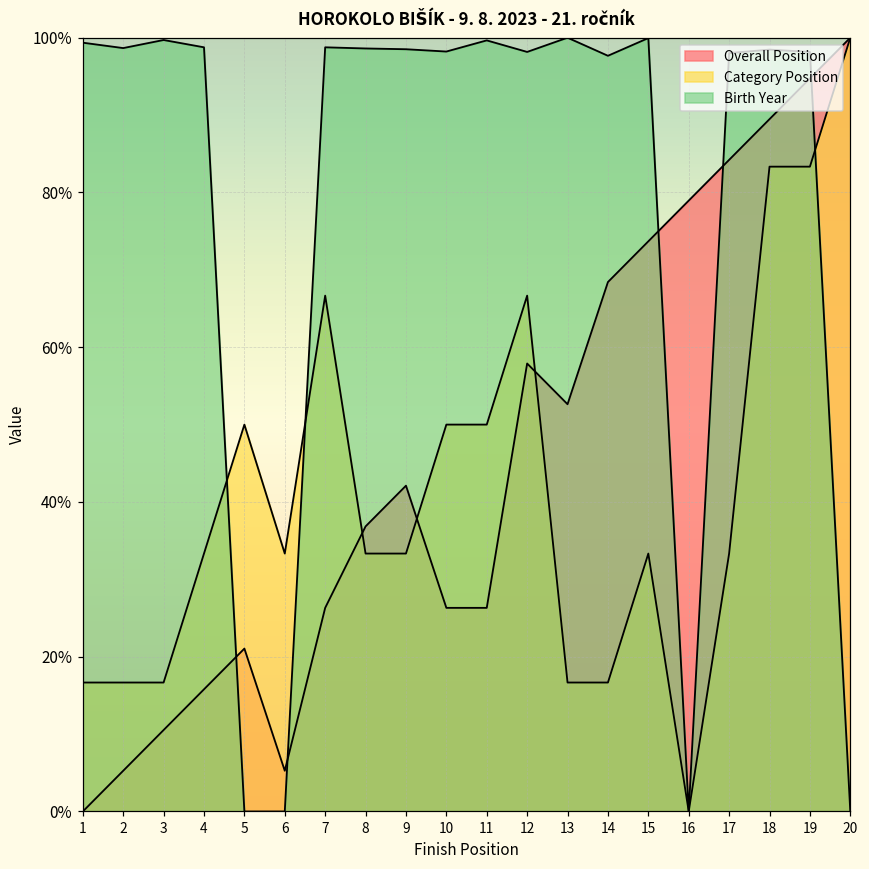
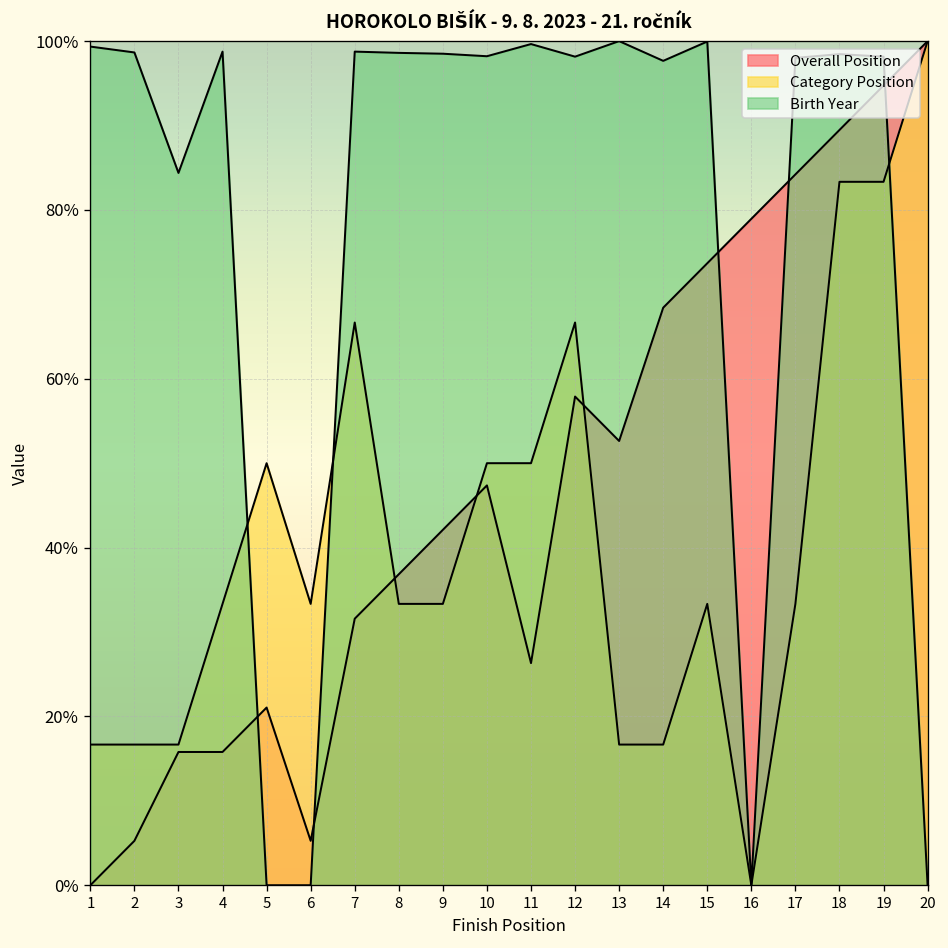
  {
    "Overall Position": {
      "1": "0%",
      "2": "5%",
-     "3": "11%",
+     "3": "16%",
      "4": "16%",
      "5": "21%",
      "6": "5%",
-     "7": "26%",
+     "7": "32%",
      "8": "37%",
      "9": "42%",
-     "10": "26%",
+     "10": "47%",
      "11": "26%",
      "12": "58%",
      "13": "53%",
      "14": "68%",
      "15": "74%",
      "16": "79%",
      "17": "84%",
      "18": "89%"
    },
    "Category Position": {
      "1": "17%",
      "2": "17%",
      "3": "17%",
      "4": "33%",
      "5": "50%",
      "6": "33%",
      "7": "67%",
      "8": "33%",
      "9": "33%",
      "10": "50%",
      "11": "50%",
      "12": "67%",
      "13": "17%",
      "14": "17%",
      "15": "33%",
      "17": "33%",
      "18": "83%",
      "19": "83%"
    },
    "Birth Year": {
      "1": "99%",
      "2": "99%",
-     "3": "100%",
+     "3": "84%",
      "4": "99%",
      "5": "0%",
      "6": "0%",
      "7": "99%",
      "8": "99%",
      "9": "99%",
      "10": "98%",
      "11": "100%",
      "12": "98%",
      "13": "100%",
      "14": "98%",
      "15": "100%",
      "20": "0%"
    }
  }
